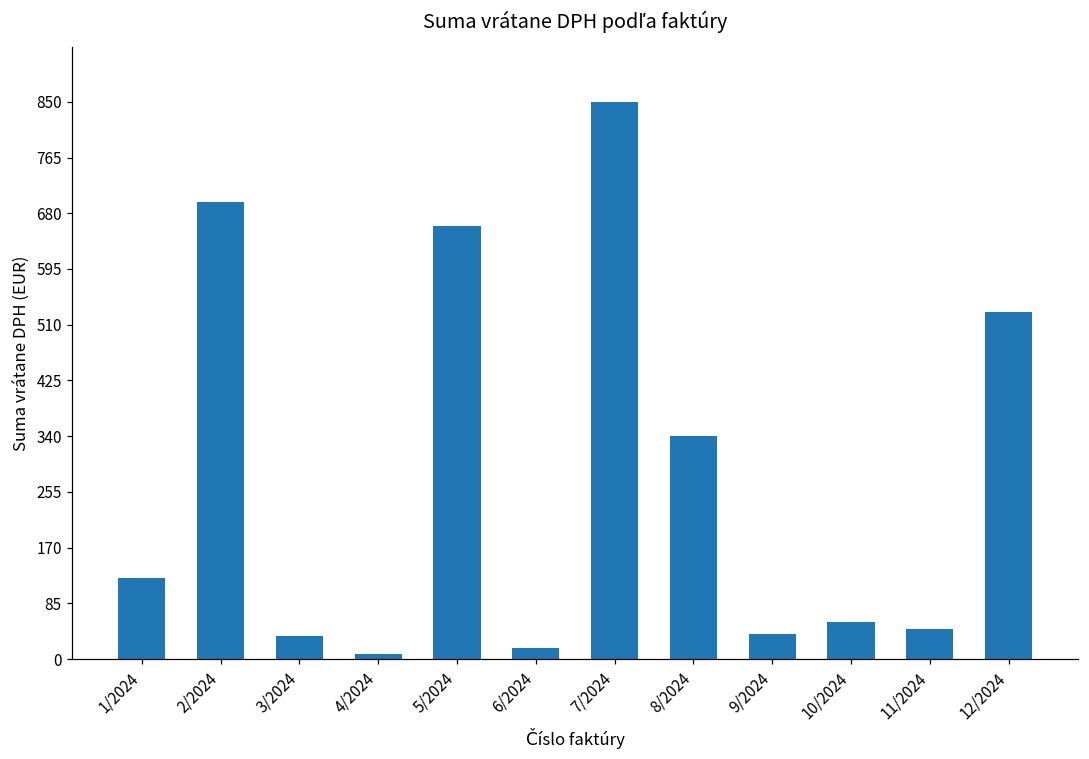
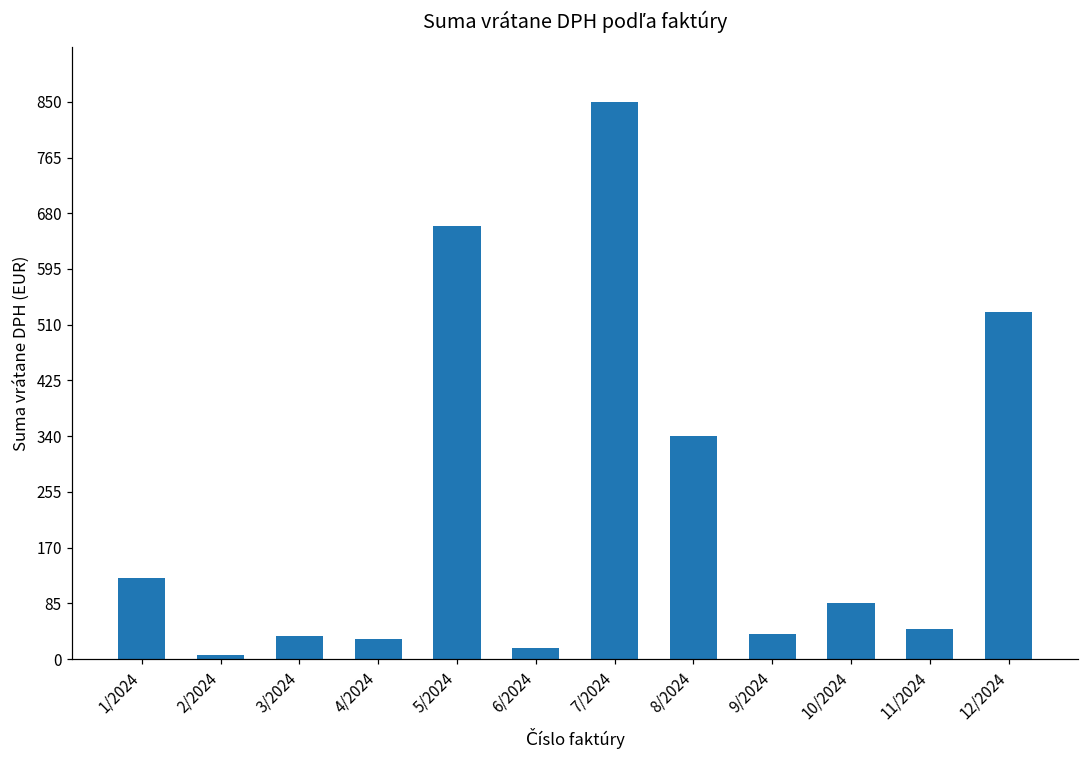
  {
    "1/2024": 120,
-   "2/2024": 700,
+   "2/2024": 10,
    "3/2024": 40,
-   "4/2024": 10,
+   "4/2024": 30,
    "5/2024": 660,
    "6/2024": 20,
    "7/2024": 850,
    "8/2024": 340,
    "9/2024": 40,
-   "10/2024": 60,
+   "10/2024": 90,
    "11/2024": 50,
    "12/2024": 530
  }
